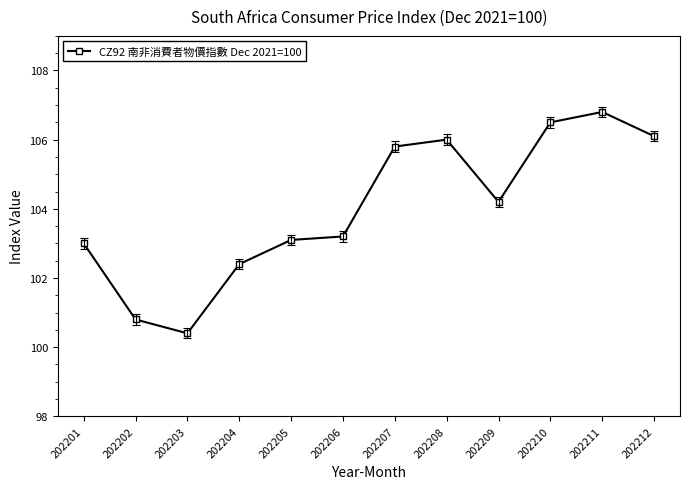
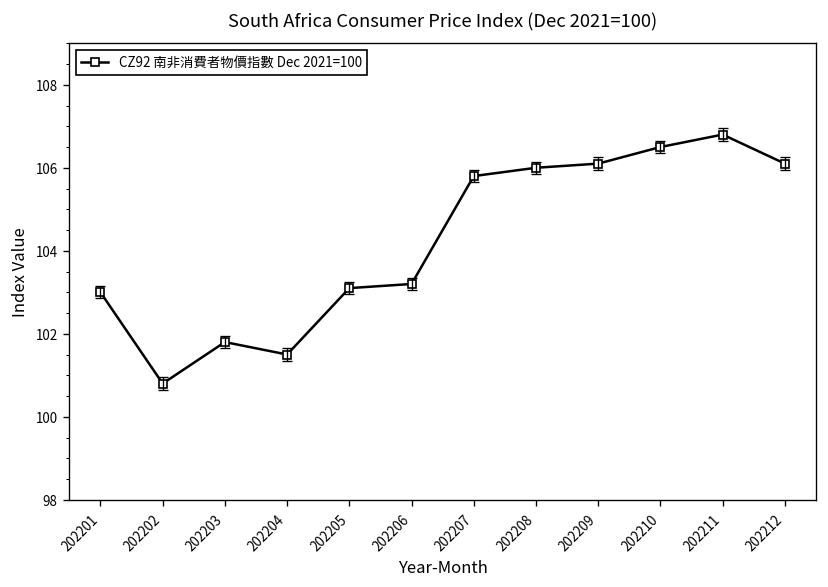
  {
    "CZ92 南非消費者物價指數 Dec 2021=100": {
      "202201": 103.0,
      "202202": 100.8,
-     "202203": 100.4,
-     "202204": 102.4,
+     "202203": 101.8,
+     "202204": 101.5,
      "202205": 103.1,
      "202206": 103.2,
      "202207": 105.8,
      "202208": 106.0,
-     "202209": 104.2,
+     "202209": 106.1,
      "202210": 106.5,
      "202211": 106.8,
      "202212": 106.1
    }
  }
